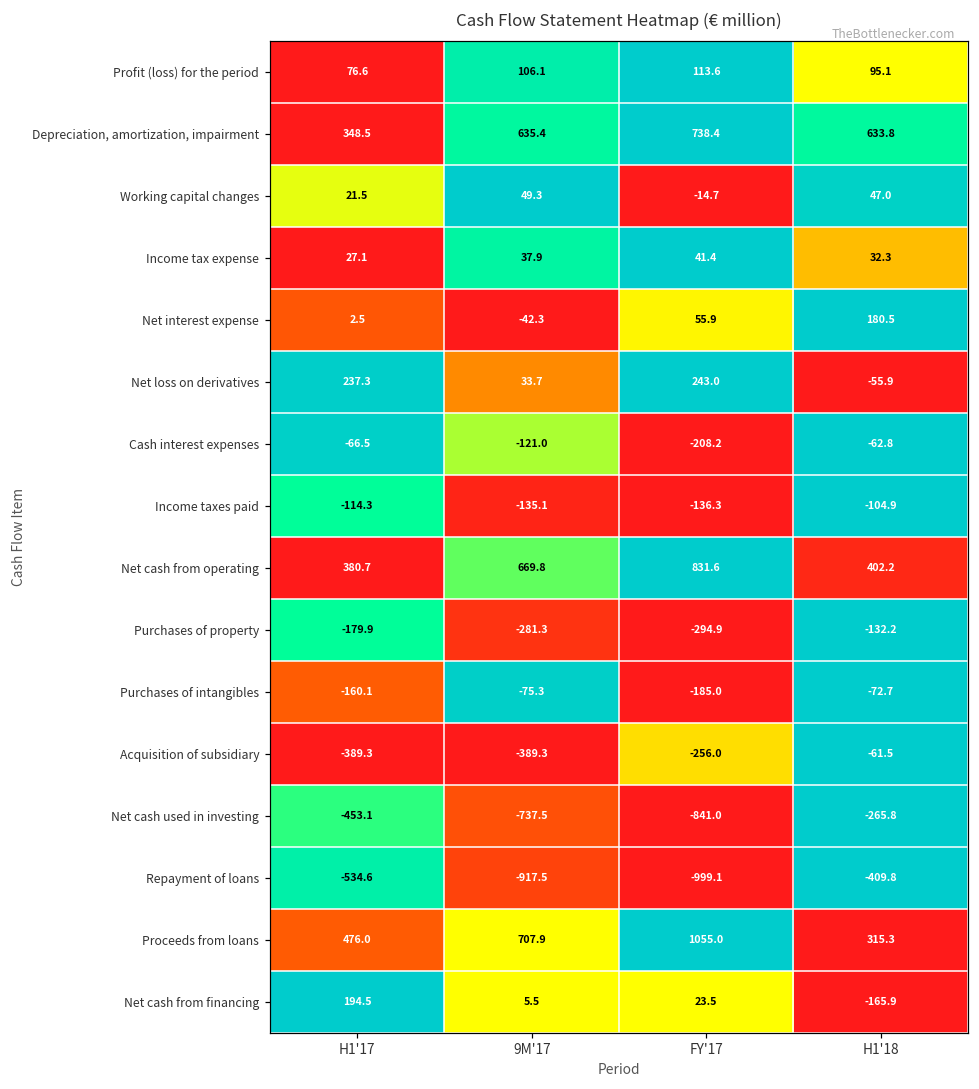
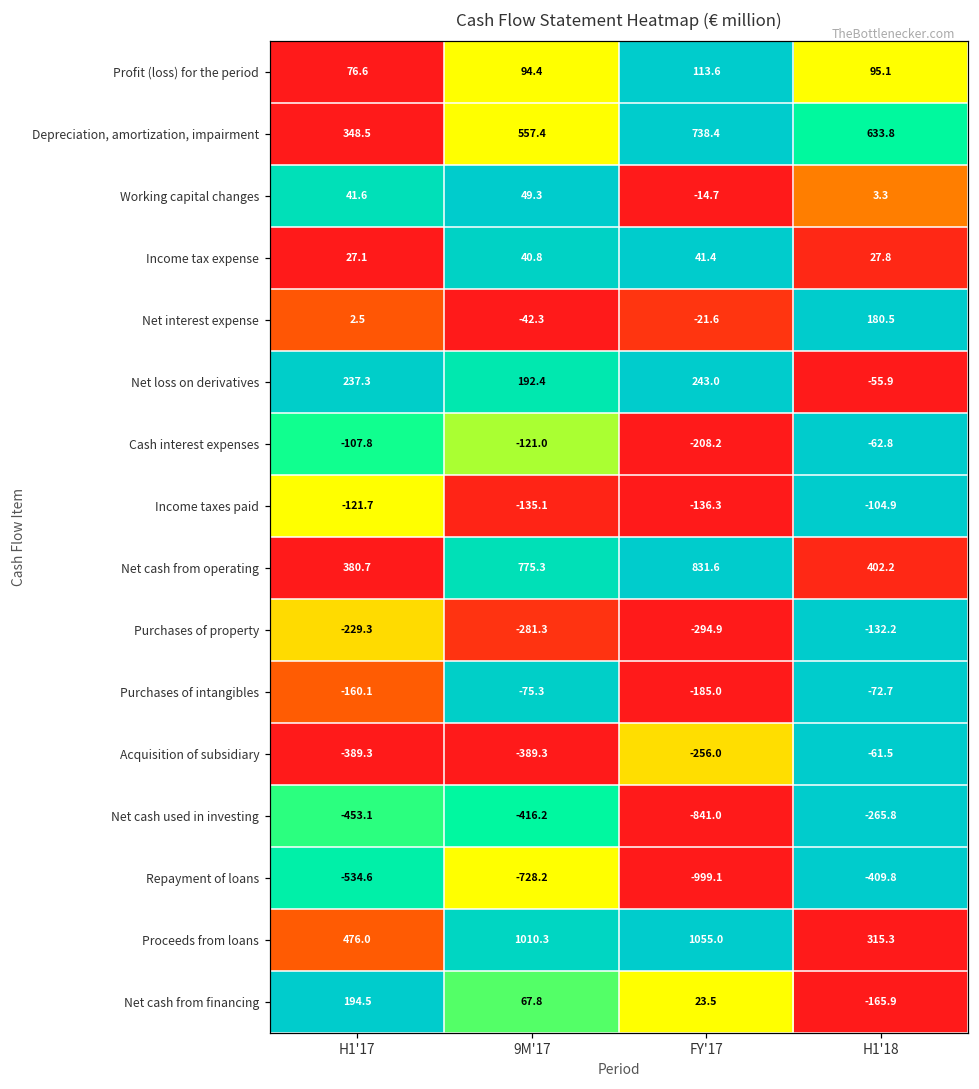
  {
    "Profit (loss) for the period": {
      "H1'17": 76.6,
-     "9M'17": 106.1,
+     "9M'17": 94.4,
      "FY'17": 113.6,
      "H1'18": 95.1
    },
    "Depreciation, amortization, impairment": {
      "H1'17": 348.5,
-     "9M'17": 635.4,
+     "9M'17": 557.4,
      "FY'17": 738.4,
      "H1'18": 633.8
    },
    "Working capital changes": {
-     "H1'17": 21.5,
+     "H1'17": 41.6,
      "9M'17": 49.3,
      "FY'17": -14.7,
-     "H1'18": 47.0
+     "H1'18": 3.3
    },
    "Income tax expense": {
      "H1'17": 27.1,
-     "9M'17": 37.9,
+     "9M'17": 40.8,
      "FY'17": 41.4,
-     "H1'18": 32.3
+     "H1'18": 27.8
    },
    "Net interest expense": {
      "H1'17": 2.5,
      "9M'17": -42.3,
-     "FY'17": 55.9,
+     "FY'17": -21.6,
      "H1'18": 180.5
    },
    "Net loss on derivatives": {
      "H1'17": 237.3,
-     "9M'17": 33.7,
+     "9M'17": 192.4,
      "FY'17": 243.0,
      "H1'18": -55.9
    },
    "Cash interest expenses": {
-     "H1'17": -66.5,
+     "H1'17": -107.8,
      "9M'17": -121.0,
      "FY'17": -208.2,
      "H1'18": -62.8
    },
    "Income taxes paid": {
-     "H1'17": -114.3,
+     "H1'17": -121.7,
      "9M'17": -135.1,
      "FY'17": -136.3,
      "H1'18": -104.9
    },
    "Net cash from operating": {
      "H1'17": 380.7,
-     "9M'17": 669.8,
+     "9M'17": 775.3,
      "FY'17": 831.6,
      "H1'18": 402.2
    },
    "Purchases of property": {
-     "H1'17": -179.9,
+     "H1'17": -229.3,
      "9M'17": -281.3,
      "FY'17": -294.9,
      "H1'18": -132.2
    },
    "Purchases of intangibles": {
      "H1'17": -160.1,
      "9M'17": -75.3,
      "FY'17": -185.0,
      "H1'18": -72.7
    },
    "Acquisition of subsidiary": {
      "H1'17": -389.3,
      "9M'17": -389.3,
      "FY'17": -256.0,
      "H1'18": -61.5
    },
    "Net cash used in investing": {
      "H1'17": -453.1,
-     "9M'17": -737.5,
+     "9M'17": -416.2,
      "FY'17": -841.0,
      "H1'18": -265.8
    },
    "Repayment of loans": {
      "H1'17": -534.6,
-     "9M'17": -917.5,
+     "9M'17": -728.2,
      "FY'17": -999.1,
      "H1'18": -409.8
    },
    "Proceeds from loans": {
      "H1'17": 476.0,
-     "9M'17": 707.9,
+     "9M'17": 1010.3,
      "FY'17": 1055.0,
      "H1'18": 315.3
    },
    "Net cash from financing": {
      "H1'17": 194.5,
-     "9M'17": 5.5,
+     "9M'17": 67.8,
      "FY'17": 23.5,
      "H1'18": -165.9
    }
  }
